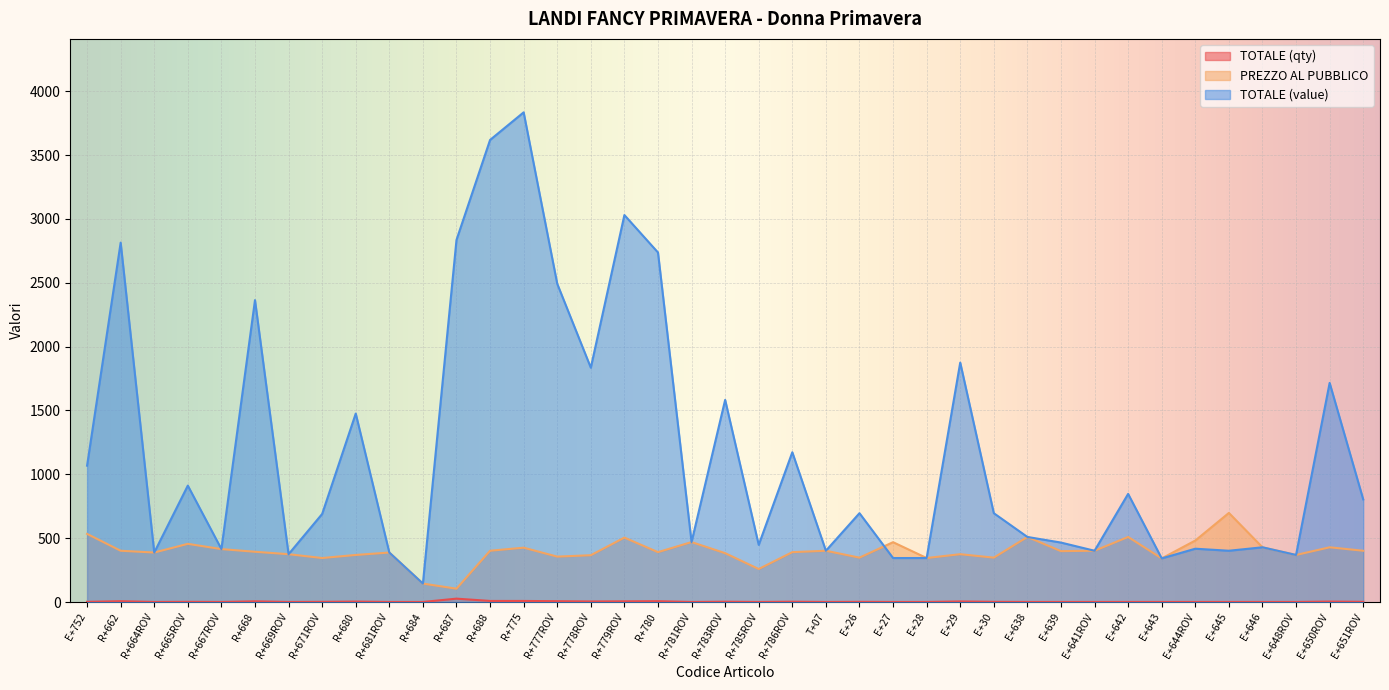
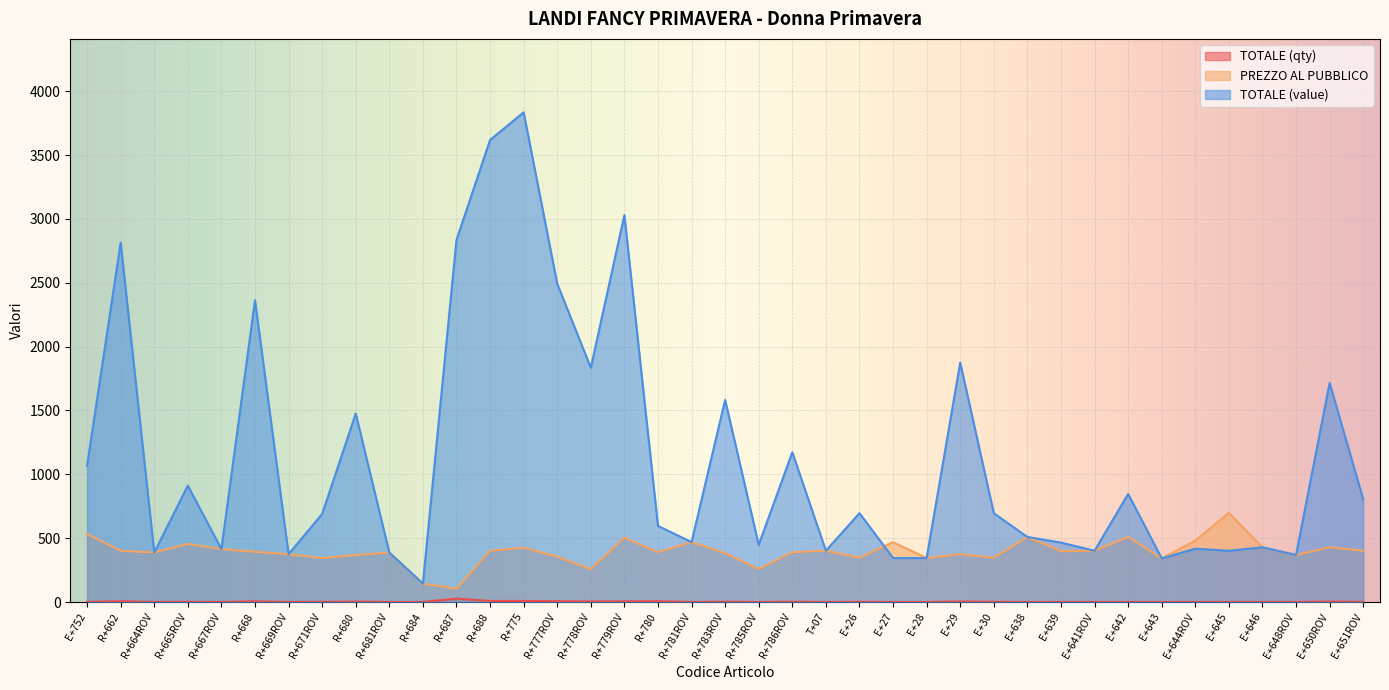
  {
    "TOTALE (qty)": {
      "E+752": 0,
      "R+662": 10,
      "R+664ROV": 0,
      "R+665ROV": 0,
      "R+667ROV": 0,
      "R+668": 10,
      "R+669ROV": 0,
      "R+671ROV": 0,
      "R+680": 0,
      "R+681ROV": 0,
      "R+684": 0,
      "R+687": 30,
      "R+688": 10,
      "R+775": 10,
      "R+777ROV": 10,
      "R+778ROV": 10,
      "R+779ROV": 10,
      "R+780": 10,
      "R+781ROV": 0,
      "R+783ROV": 0,
      "R+785ROV": 0,
      "R+786ROV": 0,
      "T+07": 0,
      "E+26": 0,
      "E+27": 0,
      "E+28": 0,
      "E+29": 10,
      "E+30": 0,
      "E+638": 0,
      "E+639": 0,
      "E+641ROV": 0,
      "E+642": 0,
      "E+643": 0,
      "E+644ROV": 0,
      "E+645": 0,
      "E+646": 0,
      "E+648ROV": 0,
      "E+650ROV": 0,
      "E+651ROV": 0
    },
    "PREZZO AL PUBBLICO": {
      "E+752": 530,
      "R+662": 400,
      "R+665ROV": 460,
      "R+668": 390,
      "R+671ROV": 350,
      "R+680": 370,
      "R+687": 110,
      "R+688": 400,
      "R+775": 430,
      "R+777ROV": 360,
-     "R+778ROV": 370,
+     "R+778ROV": 260,
      "R+779ROV": 510,
      "R+780": 390,
      "R+783ROV": 380,
      "R+785ROV": 260,
      "R+786ROV": 390,
      "E+26": 350,
      "E+27": 470,
      "E+29": 380,
      "E+30": 350,
      "E+639": 400,
      "E+642": 510,
      "E+644ROV": 480,
      "E+645": 700,
      "E+650ROV": 430,
      "E+651ROV": 400
    },
    "TOTALE (value)": {
      "E+752": 1070,
      "R+662": 2810,
      "R+665ROV": 910,
      "R+668": 2360,
      "R+671ROV": 690,
      "R+680": 1480,
      "R+687": 2840,
      "R+688": 3620,
      "R+775": 3830,
      "R+777ROV": 2490,
      "R+778ROV": 1840,
      "R+779ROV": 3030,
-     "R+780": 2740,
+     "R+780": 600,
      "R+783ROV": 1580,
      "R+785ROV": 450,
      "R+786ROV": 1170,
      "E+26": 700,
      "E+27": 350,
      "E+29": 1880,
      "E+30": 700,
      "E+639": 470,
      "E+642": 850,
      "E+644ROV": 420,
      "E+645": 400,
      "E+650ROV": 1720,
      "E+651ROV": 800
    }
  }
